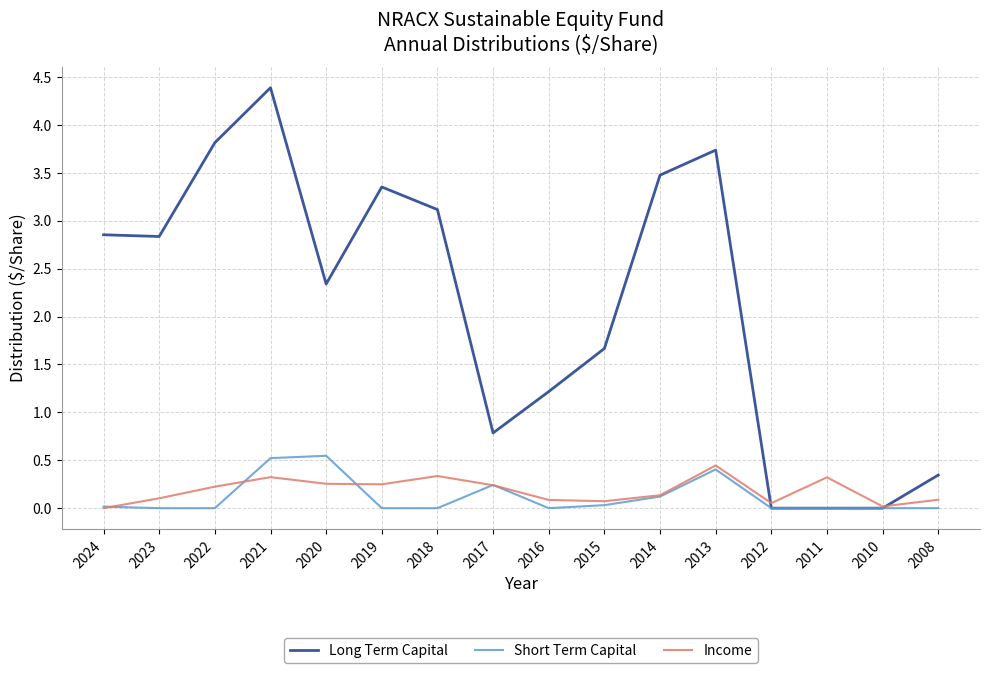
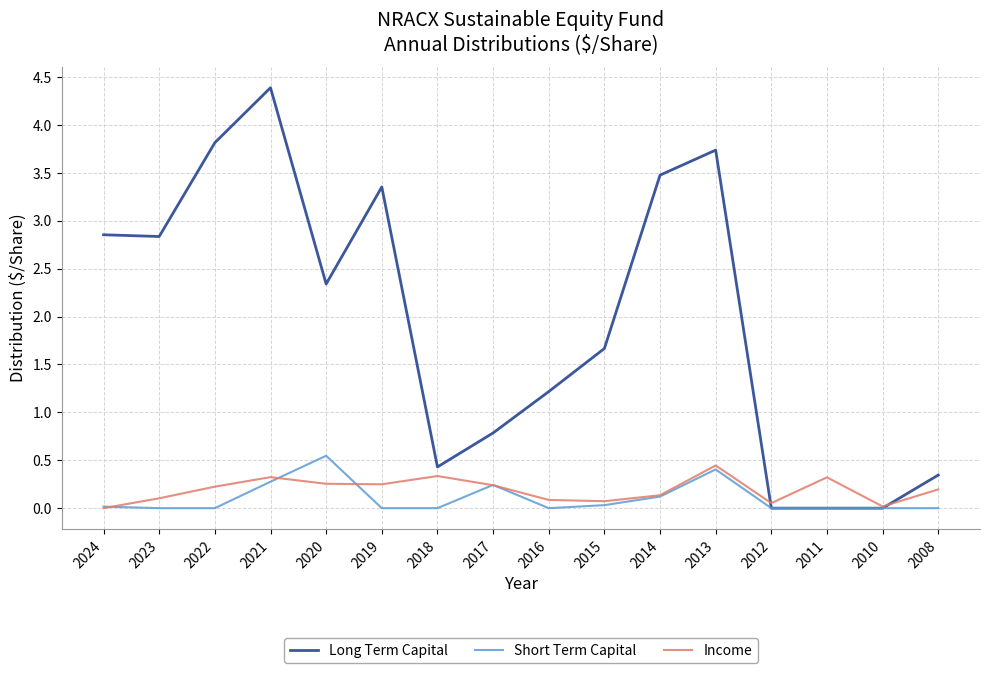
  {
    "Long Term Capital": {
      "2024": 2.9,
      "2023": 2.8,
      "2022": 3.8,
      "2021": 4.4,
      "2020": 2.3,
      "2019": 3.4,
-     "2018": 3.1,
+     "2018": 0.4,
      "2017": 0.8,
      "2016": 1.2,
      "2015": 1.7,
      "2014": 3.5,
      "2013": 3.7,
      "2008": 0.3
    },
    "Short Term Capital": {
      "2023": 0.0,
      "2022": 0.0,
-     "2021": 0.5,
+     "2021": 0.3,
      "2020": 0.5,
      "2019": 0.0,
      "2018": 0.0,
      "2016": 0.0,
      "2015": 0.0,
      "2013": 0.4,
      "2008": 0.0
    },
    "Income": {
      "2023": 0.1,
      "2022": 0.2,
      "2021": 0.3,
      "2020": 0.3,
      "2019": 0.2,
      "2018": 0.3,
      "2016": 0.1,
      "2015": 0.1,
      "2013": 0.4,
      "2012": 0.1,
      "2011": 0.3,
-     "2008": 0.1
+     "2008": 0.2
    }
  }
